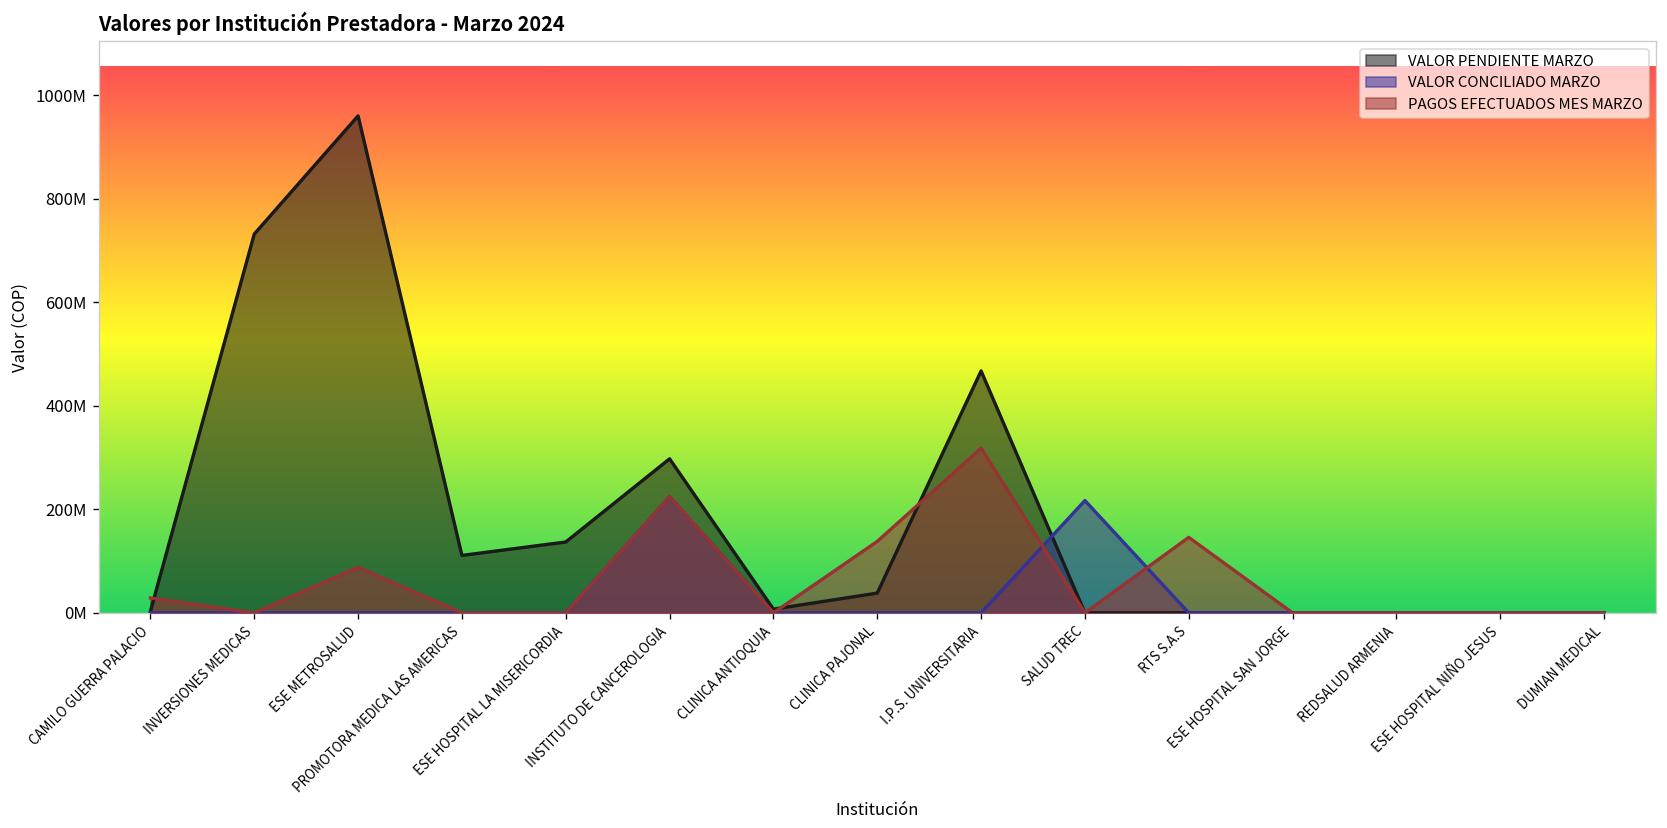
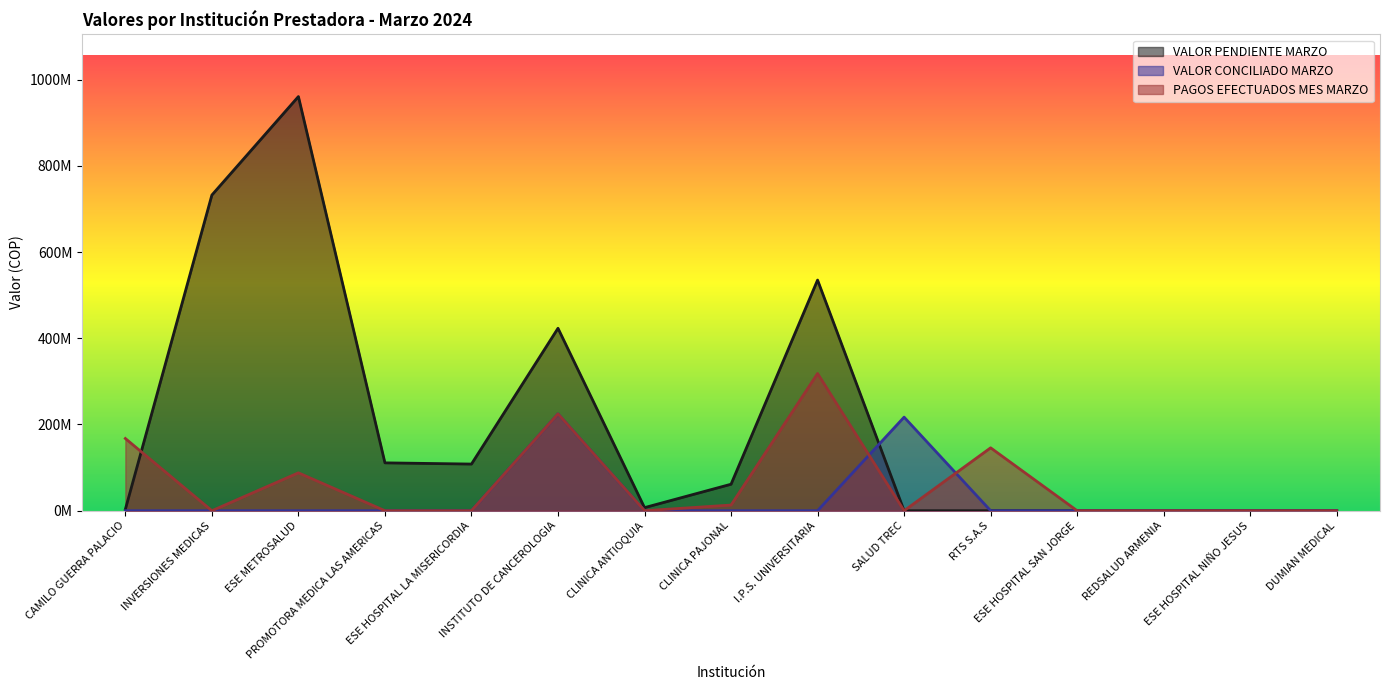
  {
    "VALOR PENDIENTE MARZO": {
      "INVERSIONES MEDICAS": 730000000,
      "ESE METROSALUD": 960000000,
      "PROMOTORA MEDICA LAS AMERICAS": 110000000,
-     "ESE HOSPITAL LA MISERICORDIA": 140000000,
-     "INSTITUTO DE CANCEROLOGIA": 300000000,
+     "ESE HOSPITAL LA MISERICORDIA": 110000000,
+     "INSTITUTO DE CANCEROLOGIA": 420000000,
      "CLINICA ANTIOQUIA": 10000000,
-     "CLINICA PAJONAL": 40000000,
-     "I.P.S. UNIVERSITARIA": 470000000
+     "CLINICA PAJONAL": 60000000,
+     "I.P.S. UNIVERSITARIA": 530000000
    },
    "VALOR CONCILIADO MARZO": {
      "ESE METROSALUD": 0,
      "CLINICA PAJONAL": 0,
      "I.P.S. UNIVERSITARIA": 0,
      "SALUD TREC": 220000000
    },
    "PAGOS EFECTUADOS MES MARZO": {
-     "CAMILO GUERRA PALACIO": 30000000,
+     "CAMILO GUERRA PALACIO": 170000000,
      "ESE METROSALUD": 90000000,
-     "CLINICA PAJONAL": 140000000,
+     "CLINICA PAJONAL": 10000000,
      "I.P.S. UNIVERSITARIA": 320000000,
      "RTS S.A.S": 150000000
    }
  }
